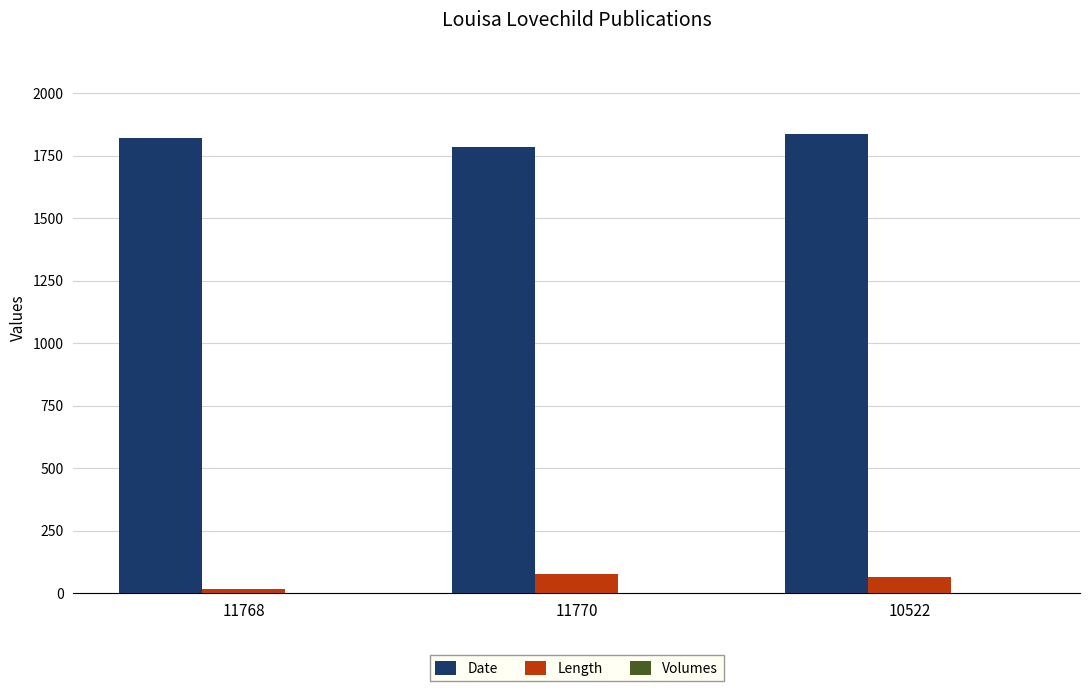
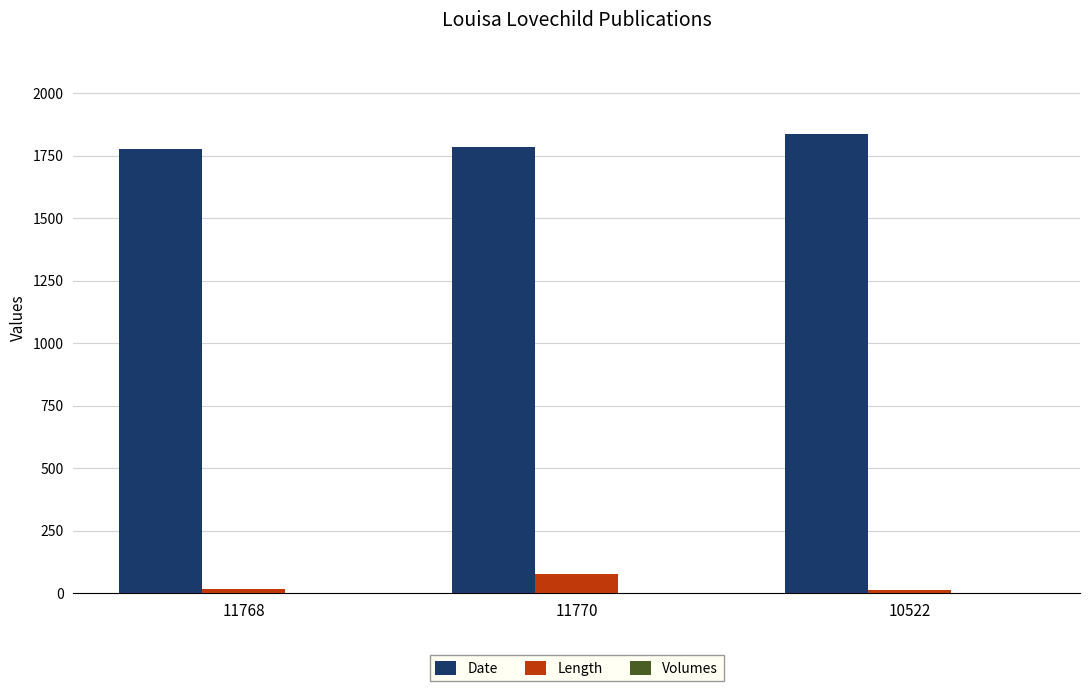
  {
    "Date": {
-     "11768": 1820,
+     "11768": 1780,
      "11770": 1790,
      "10522": 1840
    },
    "Length": {
      "11768": 20,
      "11770": 80,
-     "10522": 60
+     "10522": 10
    }
  }
